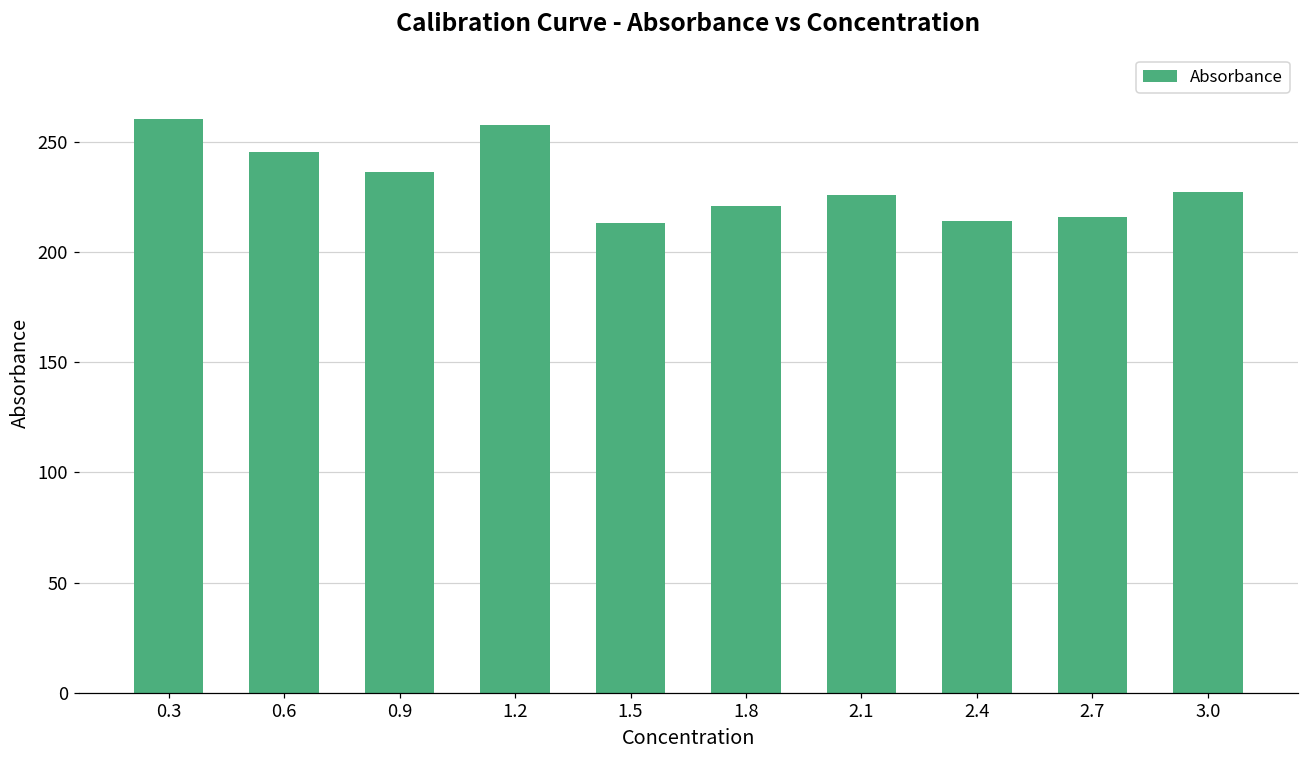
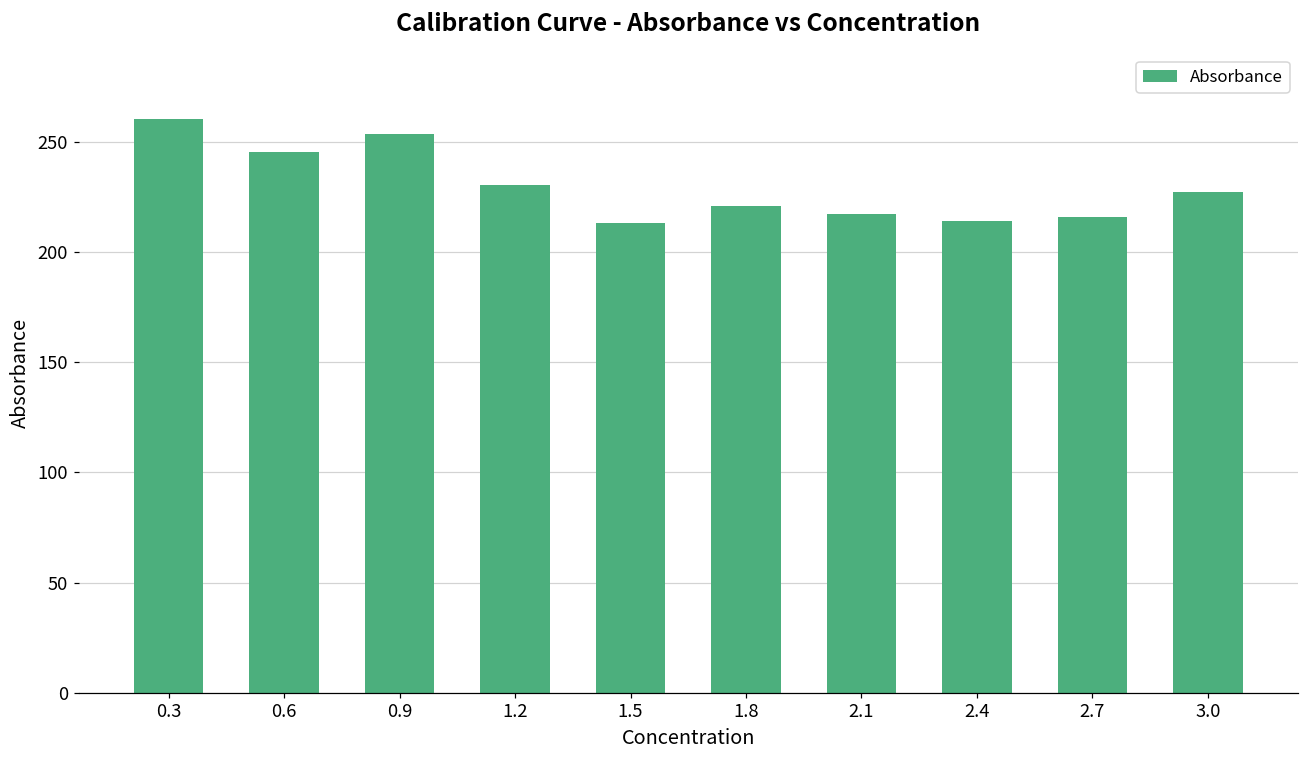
  {
    "0.3": 260,
    "0.6": 245,
-   "0.9": 236,
-   "1.2": 258,
+   "0.9": 254,
+   "1.2": 231,
    "1.5": 213,
    "1.8": 221,
-   "2.1": 226,
+   "2.1": 217,
    "2.4": 214,
    "2.7": 216,
    "3.0": 227
  }
